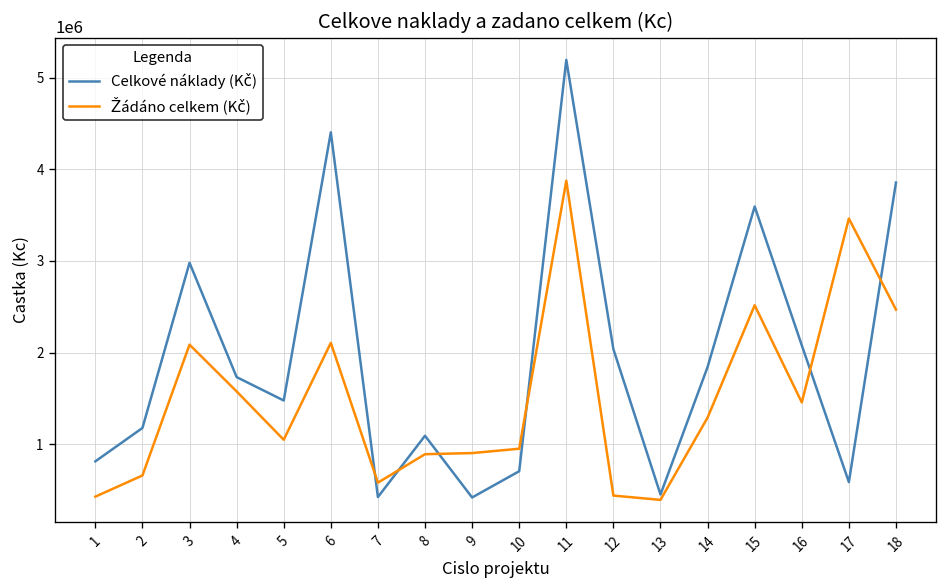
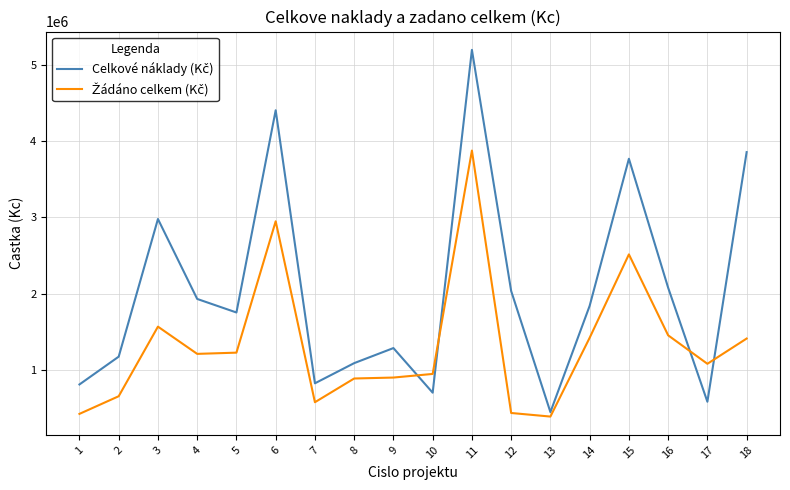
  {
    "Celkové náklady (Kč)": {
      "1": 800000,
      "2": 1200000,
      "3": 3000000,
-     "4": 1700000,
-     "5": 1500000,
+     "4": 1900000,
+     "5": 1800000,
      "6": 4400000,
-     "7": 400000,
+     "7": 800000,
      "8": 1100000,
-     "9": 400000,
+     "9": 1300000,
      "10": 700000,
      "11": 5200000,
      "12": 2000000,
      "13": 400000,
      "14": 1800000,
-     "15": 3600000,
+     "15": 3800000,
      "16": 2100000,
      "17": 600000,
      "18": 3900000
    },
    "Žádáno celkem (Kč)": {
      "1": 400000,
      "2": 700000,
-     "3": 2100000,
-     "4": 1600000,
-     "5": 1000000,
-     "6": 2100000,
+     "3": 1600000,
+     "4": 1200000,
+     "5": 1200000,
+     "6": 3000000,
      "7": 600000,
      "8": 900000,
      "9": 900000,
      "10": 900000,
      "11": 3900000,
      "12": 400000,
      "13": 400000,
-     "14": 1300000,
+     "14": 1400000,
      "15": 2500000,
      "16": 1500000,
-     "17": 3500000,
-     "18": 2500000
+     "17": 1100000,
+     "18": 1400000
    }
  }
